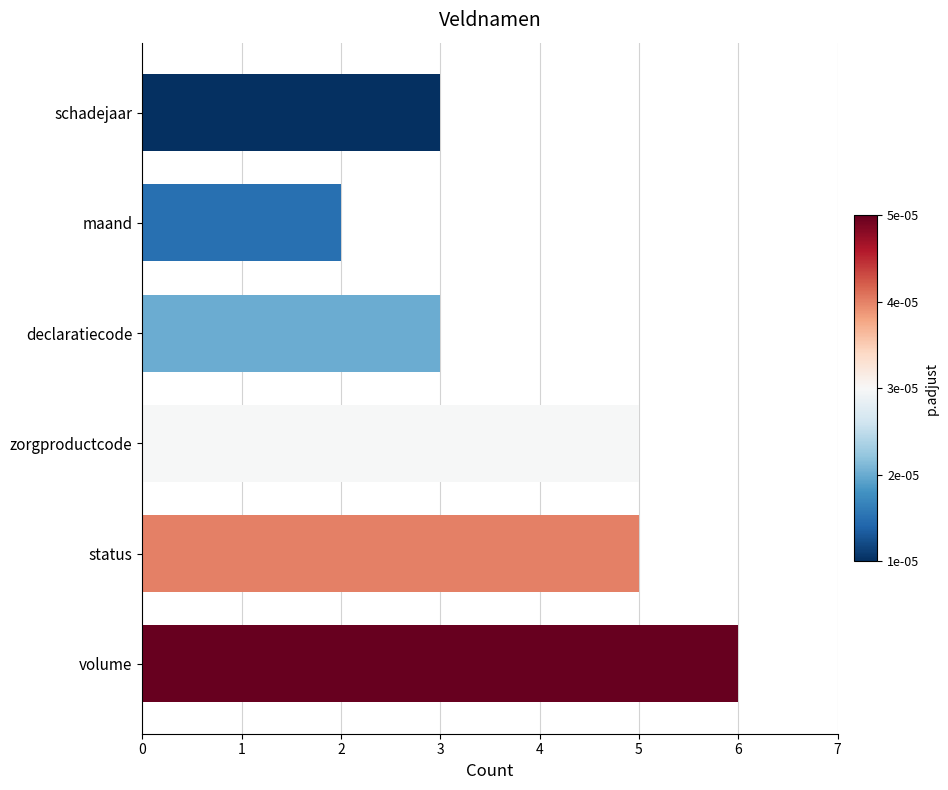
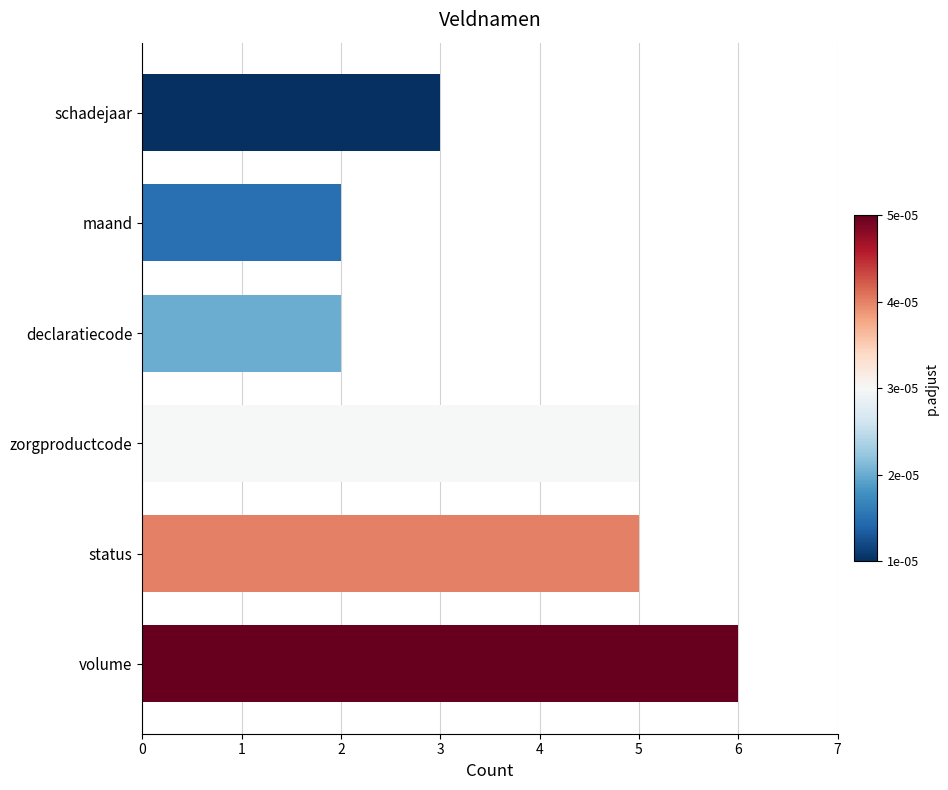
  {
    "schadejaar": 3,
    "maand": 2,
-   "declaratiecode": 3,
+   "declaratiecode": 2,
    "zorgproductcode": 5,
    "status": 5,
    "volume": 6
  }
